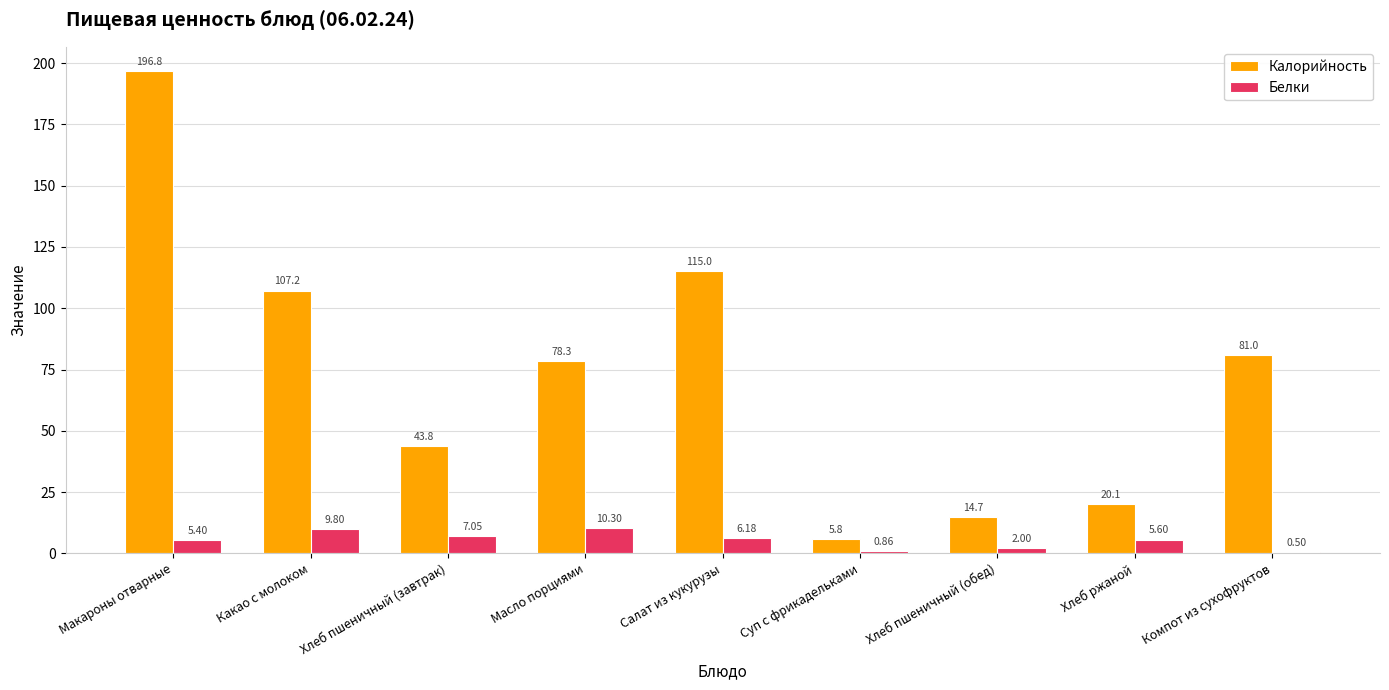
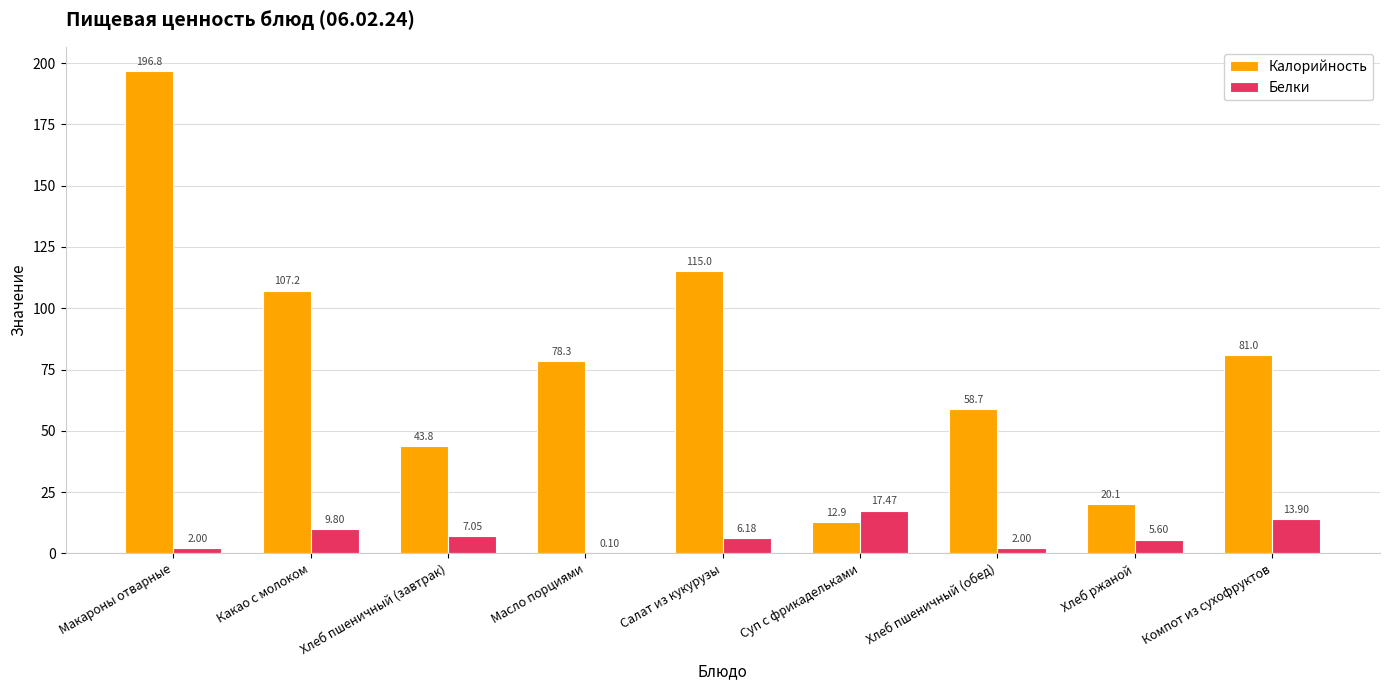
  {
    "Калорийность": {
      "Макароны отварные": 196.8,
      "Какао с молоком": 107.2,
      "Хлеб пшеничный (завтрак)": 43.8,
      "Масло порциями": 78.3,
      "Салат из кукурузы": 115.0,
-     "Суп с фрикадельками": 5.8,
-     "Хлеб пшеничный (обед)": 14.7,
+     "Суп с фрикадельками": 12.9,
+     "Хлеб пшеничный (обед)": 58.7,
      "Хлеб ржаной": 20.1,
      "Компот из сухофруктов": 81.0
    },
    "Белки": {
-     "Макароны отварные": 5.40,
+     "Макароны отварные": 2.00,
      "Какао с молоком": 9.80,
      "Хлеб пшеничный (завтрак)": 7.05,
-     "Масло порциями": 10.30,
+     "Масло порциями": 0.10,
      "Салат из кукурузы": 6.18,
-     "Суп с фрикадельками": 0.86,
+     "Суп с фрикадельками": 17.47,
      "Хлеб пшеничный (обед)": 2.00,
      "Хлеб ржаной": 5.60,
-     "Компот из сухофруктов": 0.50
+     "Компот из сухофруктов": 13.90
    }
  }
